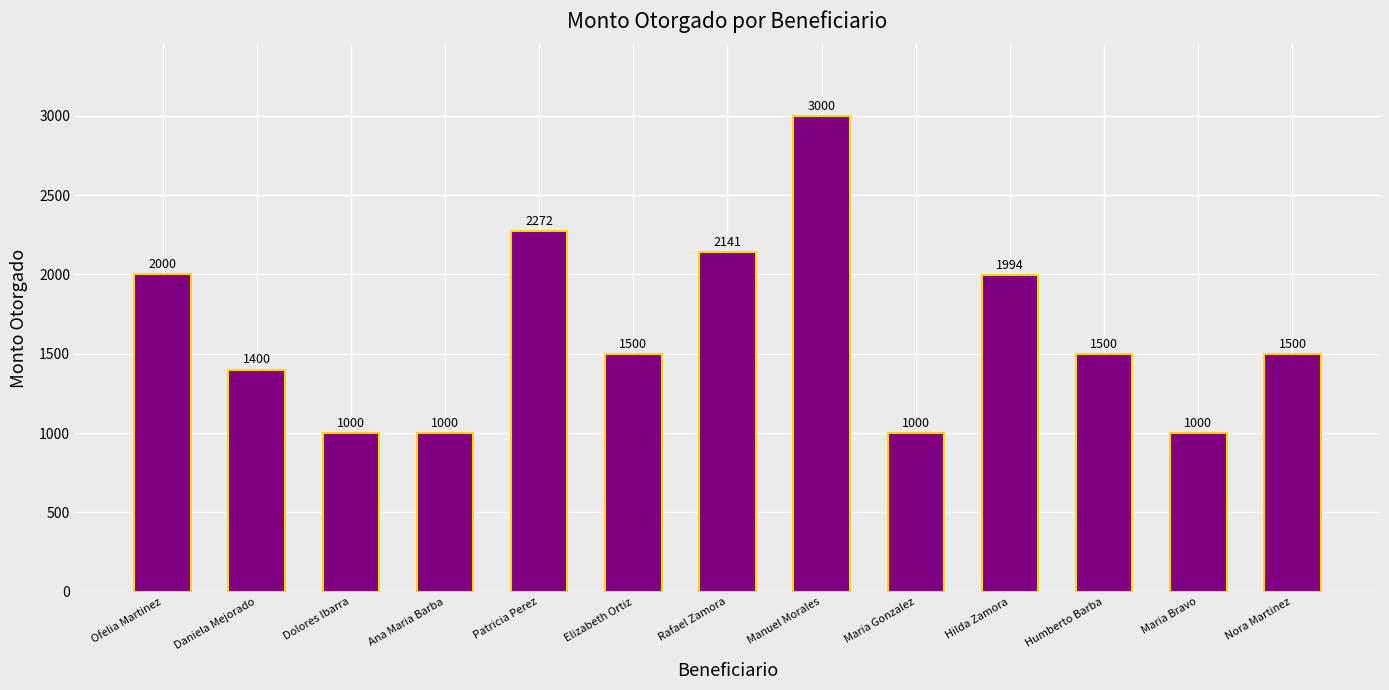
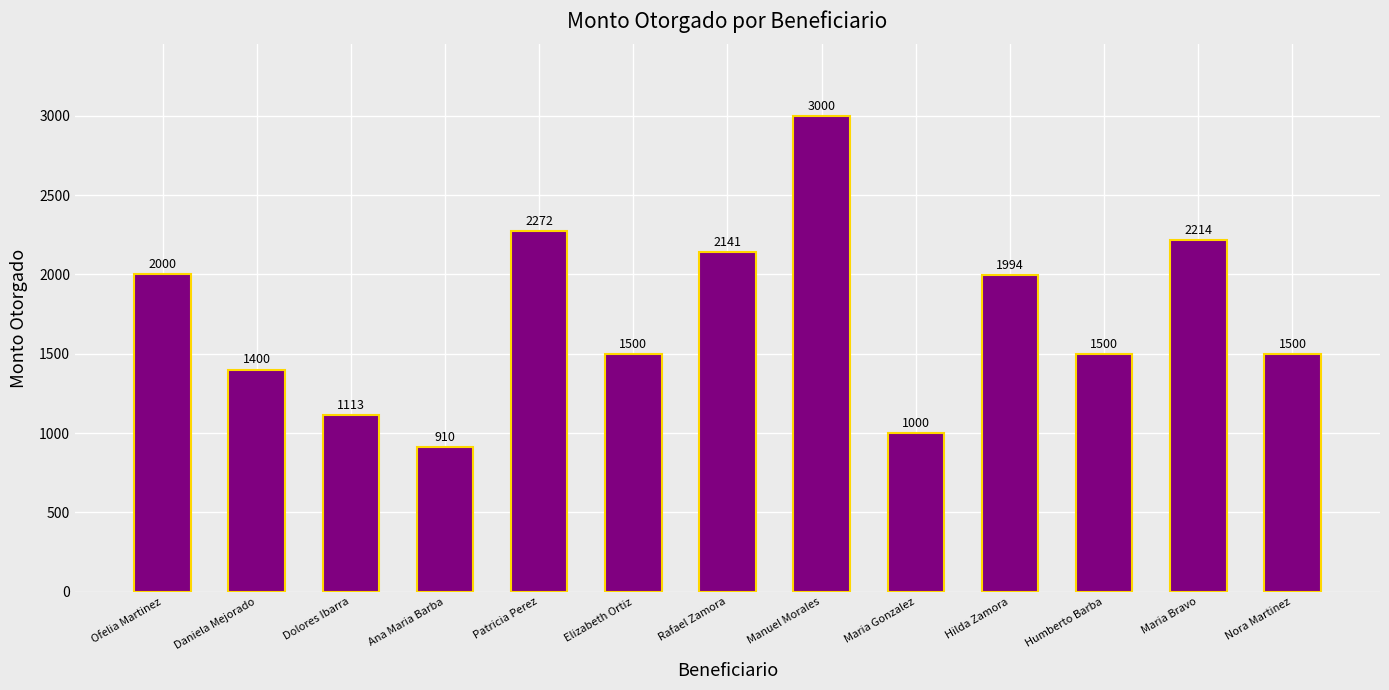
  {
    "Ofelia Martinez": 2000,
    "Daniela Mejorado": 1400,
-   "Dolores Ibarra": 1000,
-   "Ana Maria Barba": 1000,
+   "Dolores Ibarra": 1113,
+   "Ana Maria Barba": 910,
    "Patricia Perez": 2272,
    "Elizabeth Ortiz": 1500,
    "Rafael Zamora": 2141,
    "Manuel Morales": 3000,
    "Maria Gonzalez": 1000,
    "Hilda Zamora": 1994,
    "Humberto Barba": 1500,
-   "Maria Bravo": 1000,
+   "Maria Bravo": 2214,
    "Nora Martinez": 1500
  }
